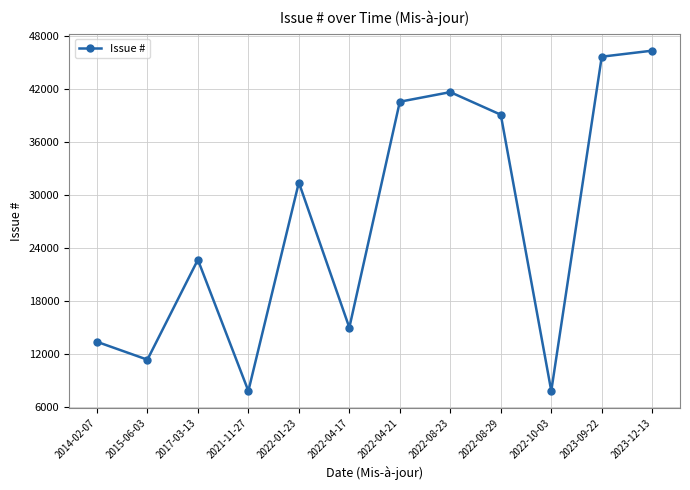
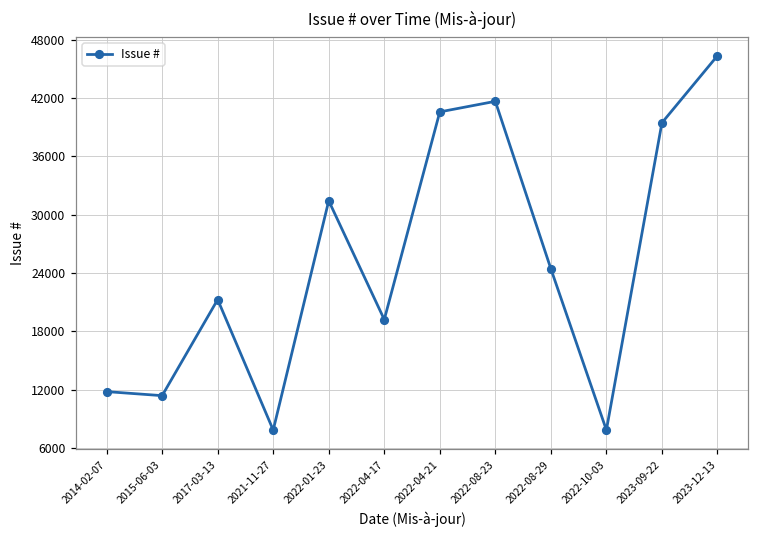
  {
-   "2014-02-07": 13000,
+   "2014-02-07": 12000,
    "2015-06-03": 11000,
-   "2017-03-13": 23000,
+   "2017-03-13": 21000,
    "2021-11-27": 8000,
    "2022-01-23": 31000,
-   "2022-04-17": 15000,
+   "2022-04-17": 19000,
    "2022-04-21": 41000,
    "2022-08-23": 42000,
-   "2022-08-29": 39000,
+   "2022-08-29": 24000,
    "2022-10-03": 8000,
-   "2023-09-22": 46000,
+   "2023-09-22": 39000,
    "2023-12-13": 46000
  }
